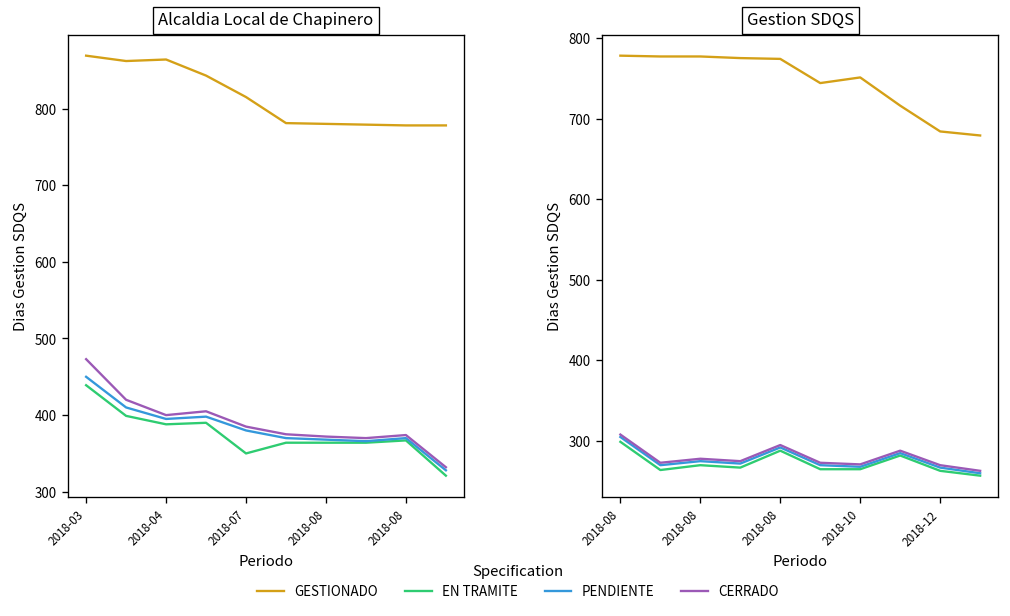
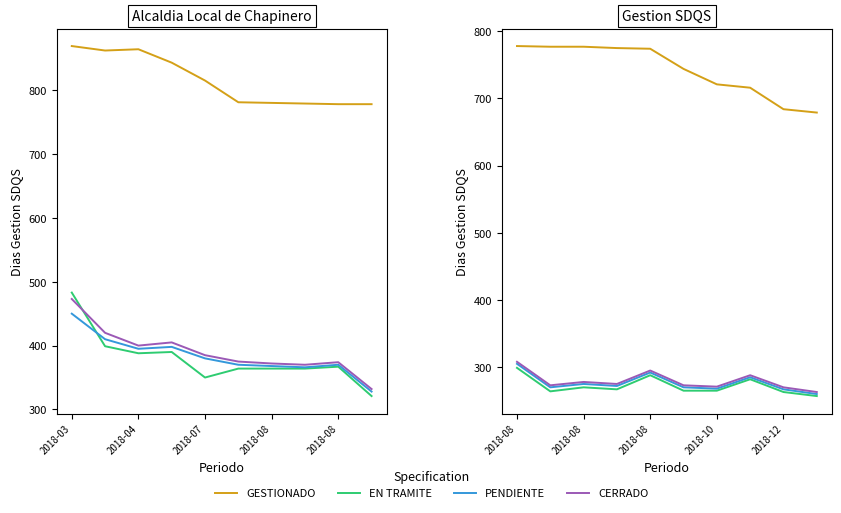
  {
    "Alcaldia Local de Chapinero": {
      "GESTIONADO": {
        "2018-03": 870,
        "2018-04": 860,
        "2018-07": 820
      },
      "EN TRAMITE": {
-       "2018-03": 440,
+       "2018-03": 480,
        "2018-04": 390,
        "2018-07": 350
      },
      "PENDIENTE": {
        "2018-03": 450,
        "2018-04": 400,
        "2018-07": 380
      },
      "CERRADO": {
        "2018-03": 470,
        "2018-04": 400,
        "2018-07": 390
      }
    },
    "Gestion SDQS": {
      "GESTIONADO": {
-       "2018-10": 750,
+       "2018-10": 720,
        "2018-12": 680
      },
      "EN TRAMITE": {
        "2018-12": 260
      }
    }
  }
